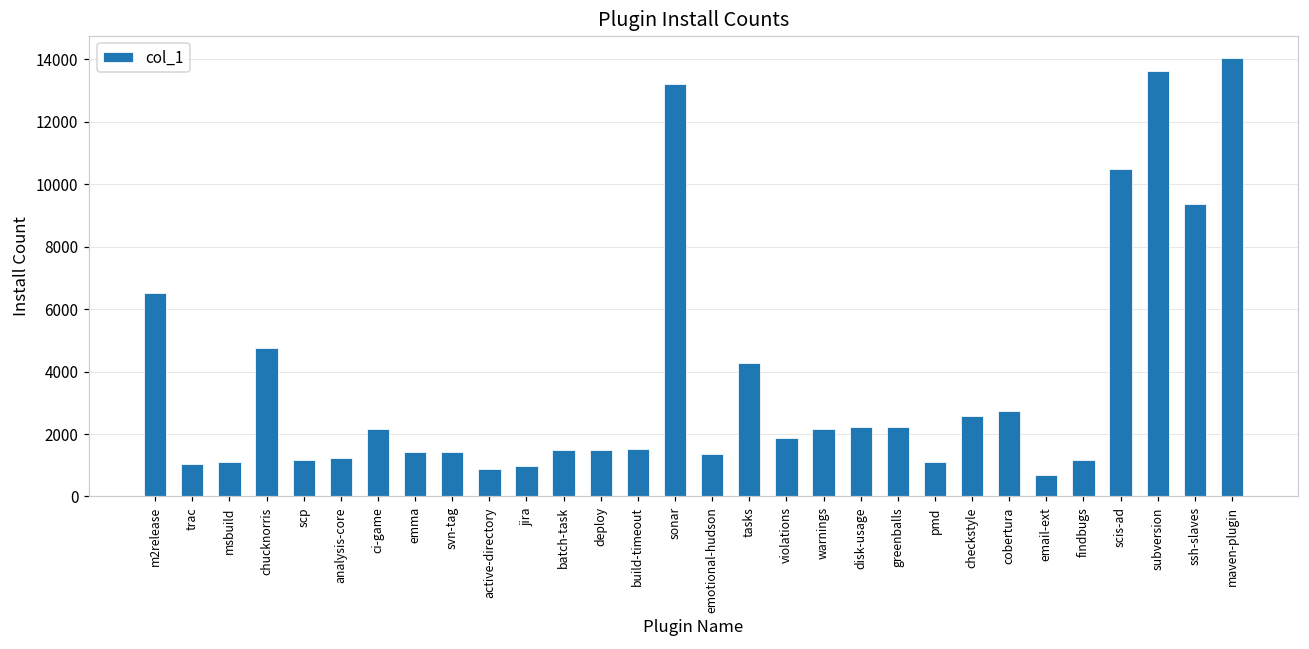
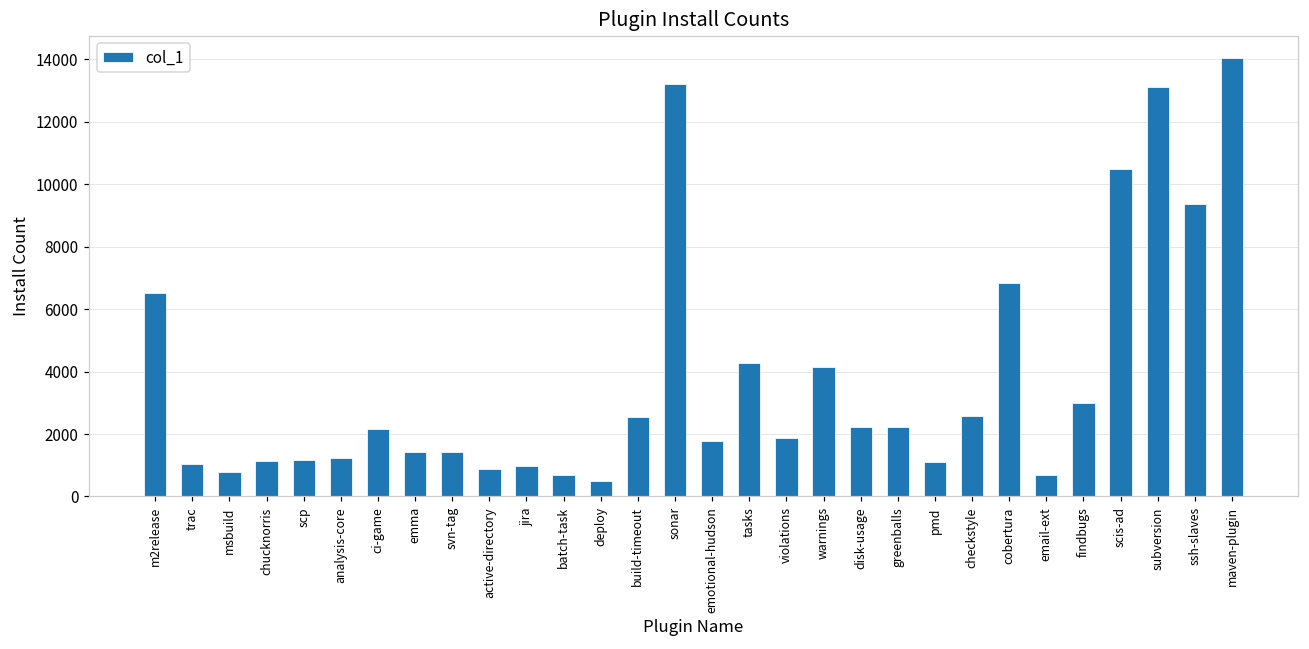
  {
    "m2release": 6500,
    "trac": 1000,
-   "msbuild": 1100,
-   "chucknorris": 4800,
+   "msbuild": 800,
+   "chucknorris": 1100,
    "scp": 1200,
    "analysis-core": 1200,
    "ci-game": 2200,
    "emma": 1400,
    "svn-tag": 1400,
    "active-directory": 900,
    "jira": 1000,
-   "batch-task": 1500,
-   "deploy": 1500,
-   "build-timeout": 1500,
+   "batch-task": 700,
+   "deploy": 500,
+   "build-timeout": 2600,
    "sonar": 13200,
-   "emotional-hudson": 1400,
+   "emotional-hudson": 1800,
    "tasks": 4300,
    "violations": 1900,
-   "warnings": 2200,
+   "warnings": 4200,
    "disk-usage": 2200,
    "greenballs": 2200,
    "pmd": 1100,
    "checkstyle": 2600,
-   "cobertura": 2700,
+   "cobertura": 6800,
    "email-ext": 700,
-   "findbugs": 1200,
+   "findbugs": 3000,
    "scis-ad": 10500,
-   "subversion": 13600,
+   "subversion": 13100,
    "ssh-slaves": 9400,
    "maven-plugin": 14100
  }
